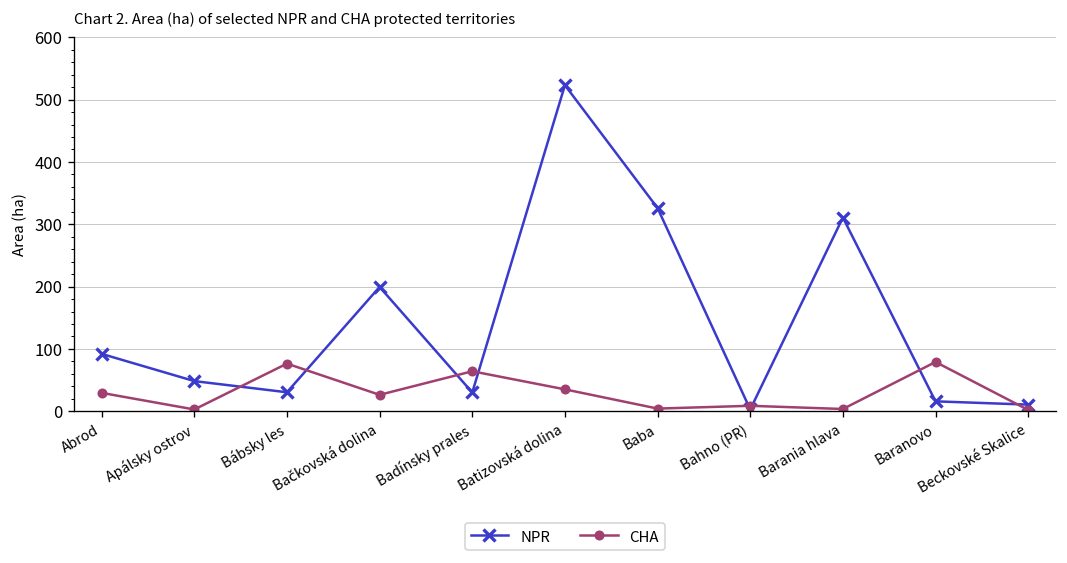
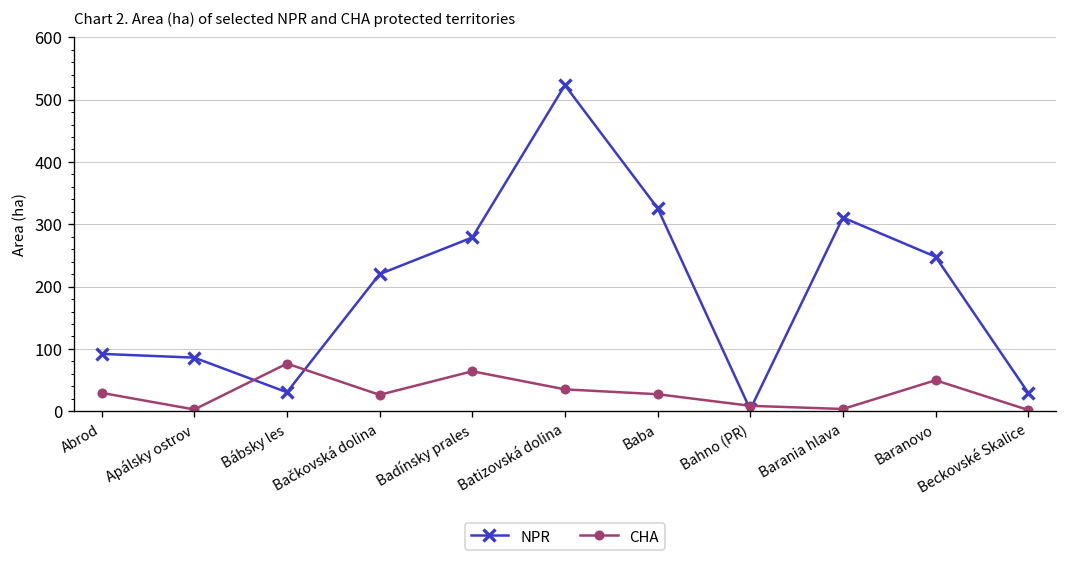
  {
    "NPR": {
      "Abrod": 90,
-     "Apálsky ostrov": 50,
+     "Apálsky ostrov": 90,
      "Bábsky les": 30,
-     "Bačkovská dolina": 200,
-     "Badínsky prales": 30,
+     "Bačkovská dolina": 220,
+     "Badínsky prales": 280,
      "Batizovská dolina": 520,
      "Baba": 330,
      "Bahno (PR)": 0,
      "Barania hlava": 310,
-     "Baranovo": 20,
-     "Beckovské Skalice": 10
+     "Baranovo": 250,
+     "Beckovské Skalice": 30
    },
    "CHA": {
      "Abrod": 30,
      "Apálsky ostrov": 0,
      "Bábsky les": 80,
      "Bačkovská dolina": 30,
      "Badínsky prales": 60,
      "Batizovská dolina": 40,
-     "Baba": 0,
+     "Baba": 30,
      "Bahno (PR)": 10,
      "Barania hlava": 0,
-     "Baranovo": 80,
+     "Baranovo": 50,
      "Beckovské Skalice": 0
    }
  }
